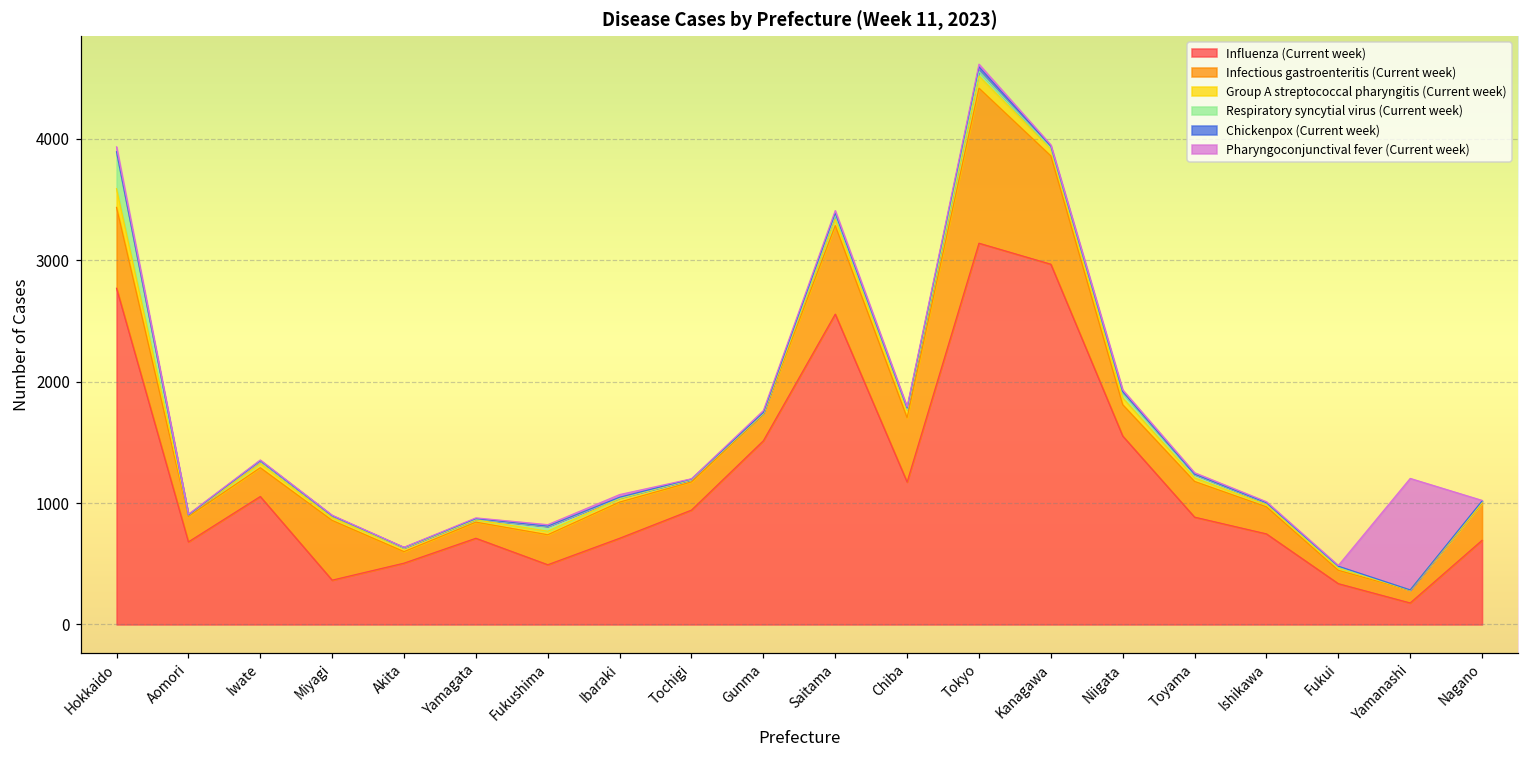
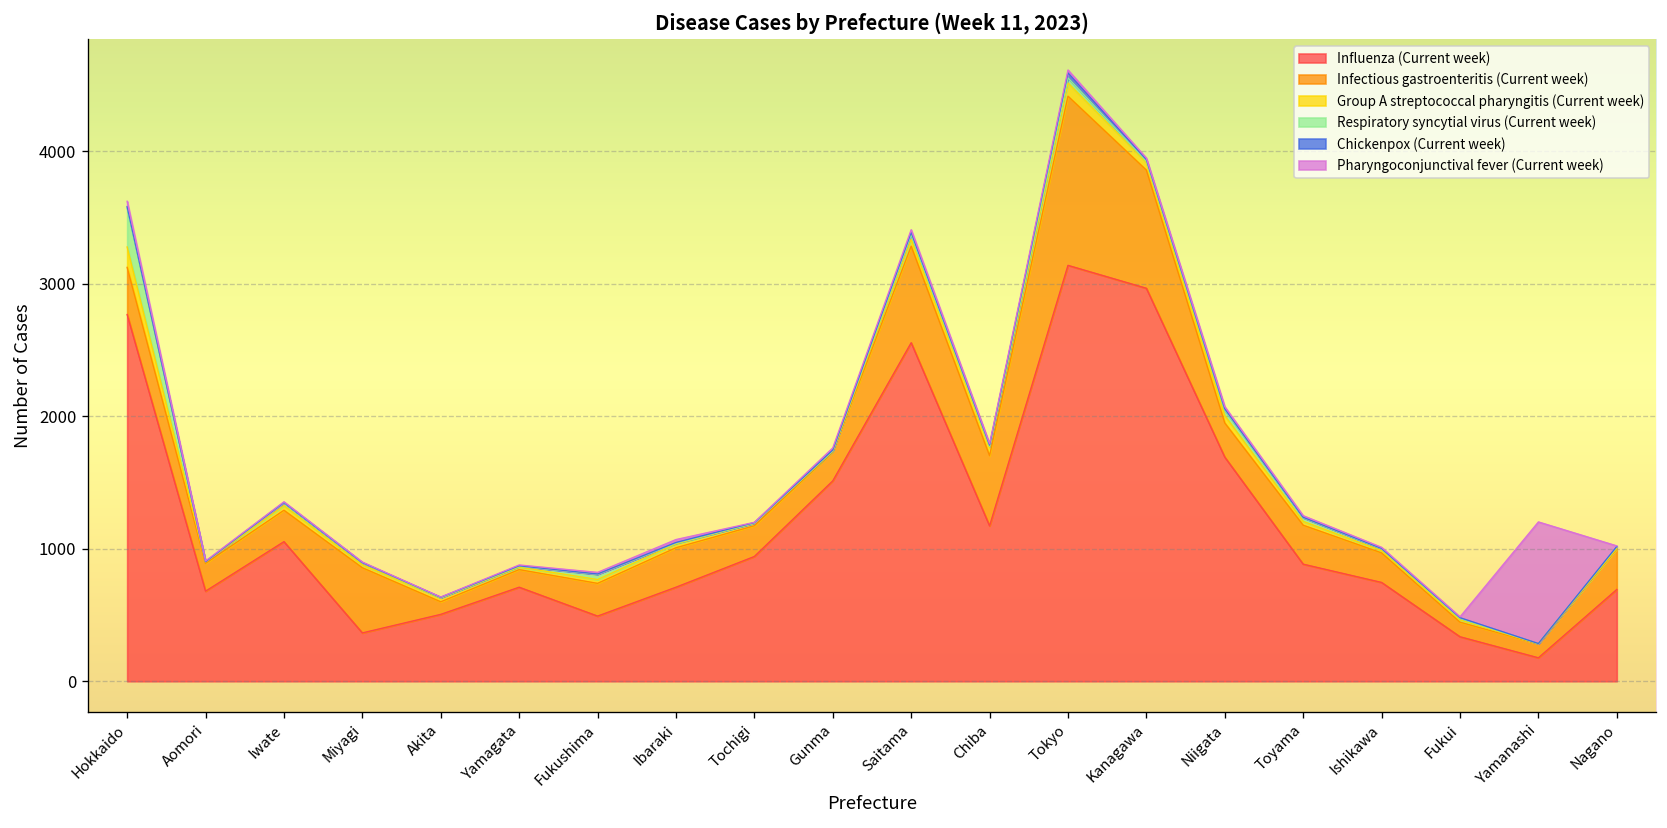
  {
    "Influenza (Current week)": {
      "Hokkaido": 2770,
      "Aomori": 680,
      "Iwate": 1050,
      "Miyagi": 370,
      "Akita": 510,
      "Yamagata": 710,
      "Fukushima": 490,
      "Ibaraki": 710,
      "Tochigi": 940,
      "Gunma": 1510,
      "Saitama": 2560,
      "Chiba": 1170,
      "Tokyo": 3140,
      "Kanagawa": 2970,
-     "Niigata": 1550,
+     "Niigata": 1690,
      "Toyama": 880,
      "Ishikawa": 750,
      "Fukui": 340,
      "Yamanashi": 180,
      "Nagano": 690
    },
    "Infectious gastroenteritis (Current week)": {
-     "Hokkaido": 670,
+     "Hokkaido": 360,
      "Iwate": 240,
      "Akita": 100,
      "Fukushima": 250,
      "Ibaraki": 300,
      "Saitama": 730,
      "Chiba": 530,
      "Tokyo": 1280,
      "Kanagawa": 890,
      "Niigata": 260,
      "Toyama": 290
    },
    "Group A streptococcal pharyngitis (Current week)": {
      "Hokkaido": 150,
      "Fukushima": 30,
      "Saitama": 50,
      "Tokyo": 100,
      "Niigata": 60,
      "Toyama": 30
    },
    "Respiratory syncytial virus (Current week)": {
      "Tokyo": 40
    },
    "Pharyngoconjunctival fever (Current week)": {
      "Hokkaido": 40,
      "Yamanashi": 920
    }
  }
